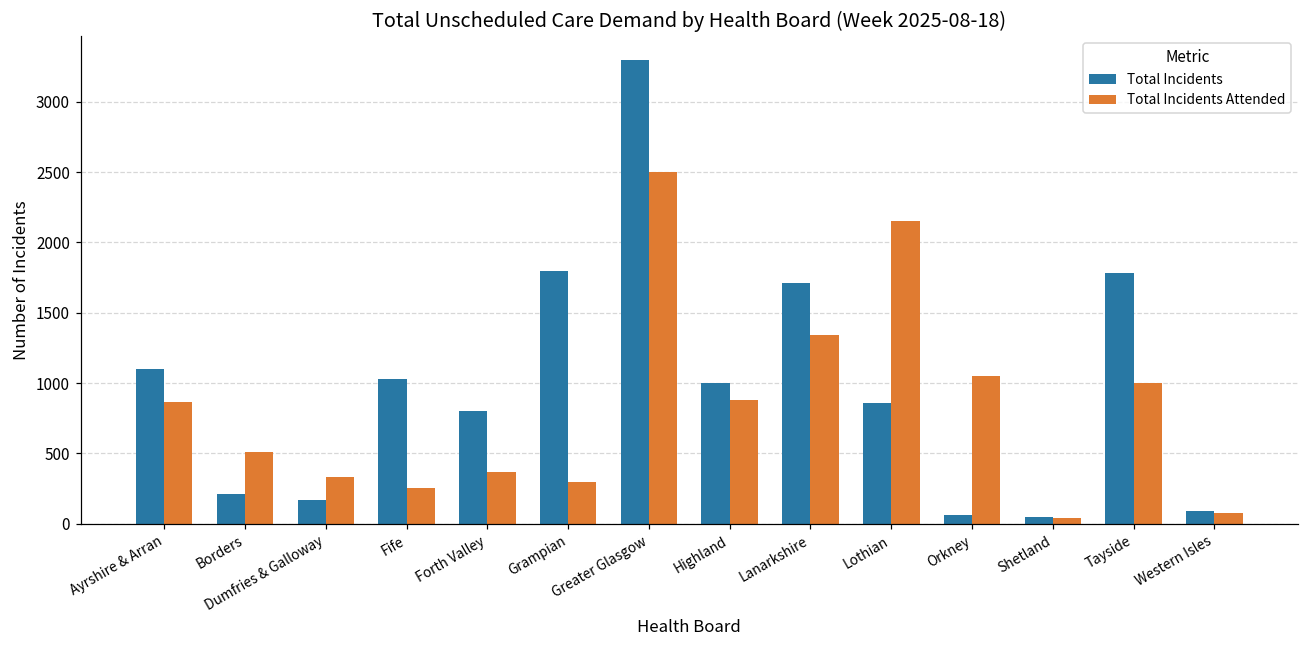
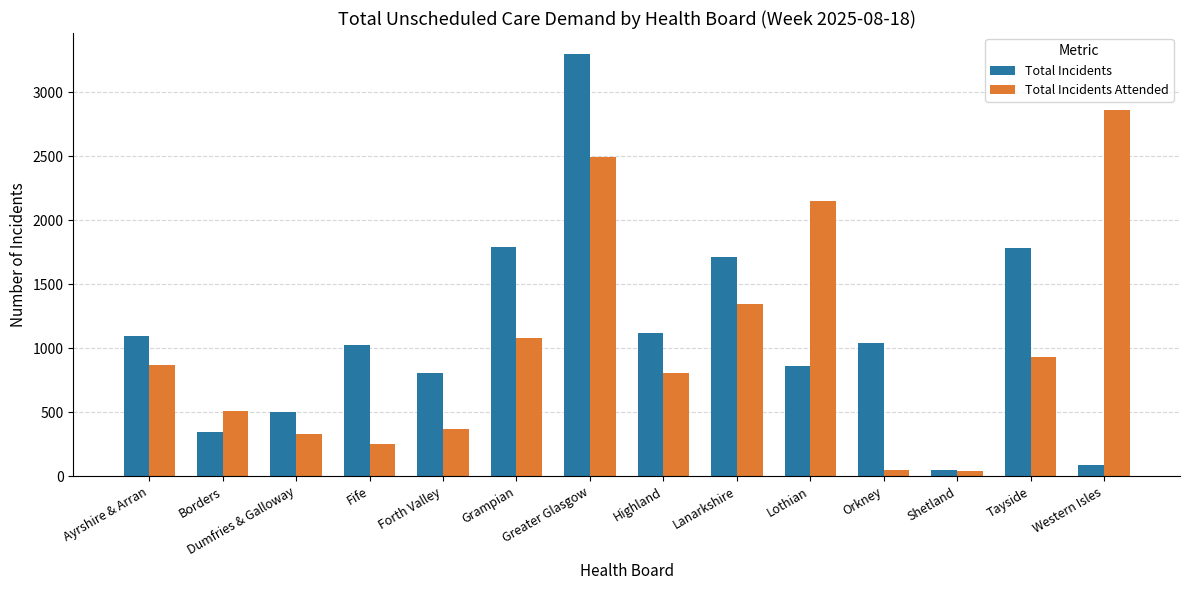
  {
    "Total Incidents": {
      "Ayrshire & Arran": 1100,
-     "Borders": 210,
-     "Dumfries & Galloway": 170,
+     "Borders": 350,
+     "Dumfries & Galloway": 500,
      "Fife": 1030,
      "Forth Valley": 800,
      "Grampian": 1800,
      "Greater Glasgow": 3300,
-     "Highland": 1000,
+     "Highland": 1120,
      "Lanarkshire": 1710,
      "Lothian": 860,
-     "Orkney": 60,
+     "Orkney": 1040,
      "Shetland": 50,
      "Tayside": 1780,
      "Western Isles": 90
    },
    "Total Incidents Attended": {
      "Ayrshire & Arran": 870,
      "Borders": 510,
      "Dumfries & Galloway": 330,
      "Fife": 250,
      "Forth Valley": 370,
-     "Grampian": 300,
+     "Grampian": 1080,
      "Greater Glasgow": 2500,
-     "Highland": 880,
+     "Highland": 800,
      "Lanarkshire": 1340,
      "Lothian": 2150,
-     "Orkney": 1050,
+     "Orkney": 50,
      "Shetland": 40,
-     "Tayside": 1000,
-     "Western Isles": 80
+     "Tayside": 930,
+     "Western Isles": 2860
    }
  }
